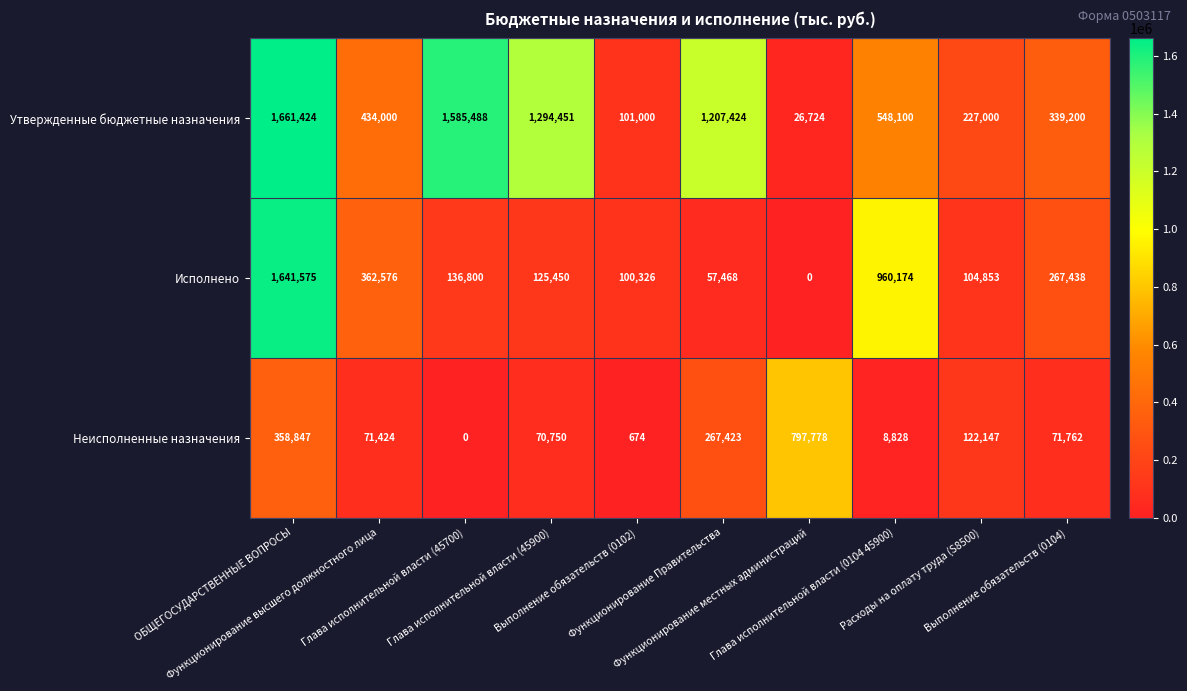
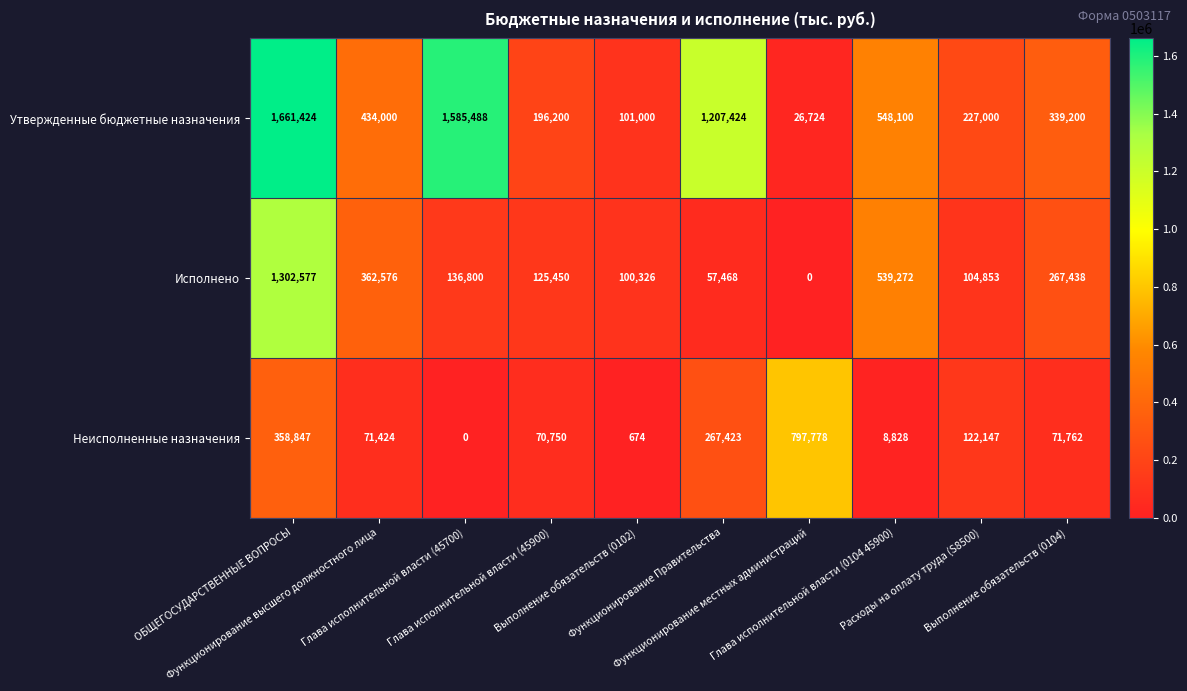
  {
    "Утвержденные бюджетные назначения": {
      "ОБЩЕГОСУДАРСТВЕННЫЕ ВОПРОСЫ": "1,661,424",
      "Функционирование высшего должностного лица": "434,000",
      "Глава исполнительной власти (45700)": "1,585,488",
-     "Глава исполнительной власти (45900)": "1,294,451",
+     "Глава исполнительной власти (45900)": "196,200",
      "Выполнение обязательств (0102)": "101,000",
      "Функционирование Правительства": "1,207,424",
      "Функционирование местных администраций": "26,724",
      "Глава исполнительной власти (0104 45900)": "548,100",
      "Расходы на оплату труда (S8500)": "227,000",
      "Выполнение обязательств (0104)": "339,200"
    },
    "Исполнено": {
-     "ОБЩЕГОСУДАРСТВЕННЫЕ ВОПРОСЫ": "1,641,575",
+     "ОБЩЕГОСУДАРСТВЕННЫЕ ВОПРОСЫ": "1,302,577",
      "Функционирование высшего должностного лица": "362,576",
      "Глава исполнительной власти (45700)": "136,800",
      "Глава исполнительной власти (45900)": "125,450",
      "Выполнение обязательств (0102)": "100,326",
      "Функционирование Правительства": "57,468",
      "Функционирование местных администраций": "0",
-     "Глава исполнительной власти (0104 45900)": "960,174",
+     "Глава исполнительной власти (0104 45900)": "539,272",
      "Расходы на оплату труда (S8500)": "104,853",
      "Выполнение обязательств (0104)": "267,438"
    },
    "Неисполненные назначения": {
      "ОБЩЕГОСУДАРСТВЕННЫЕ ВОПРОСЫ": "358,847",
      "Функционирование высшего должностного лица": "71,424",
      "Глава исполнительной власти (45700)": "0",
      "Глава исполнительной власти (45900)": "70,750",
      "Выполнение обязательств (0102)": "674",
      "Функционирование Правительства": "267,423",
      "Функционирование местных администраций": "797,778",
      "Глава исполнительной власти (0104 45900)": "8,828",
      "Расходы на оплату труда (S8500)": "122,147",
      "Выполнение обязательств (0104)": "71,762"
    }
  }
